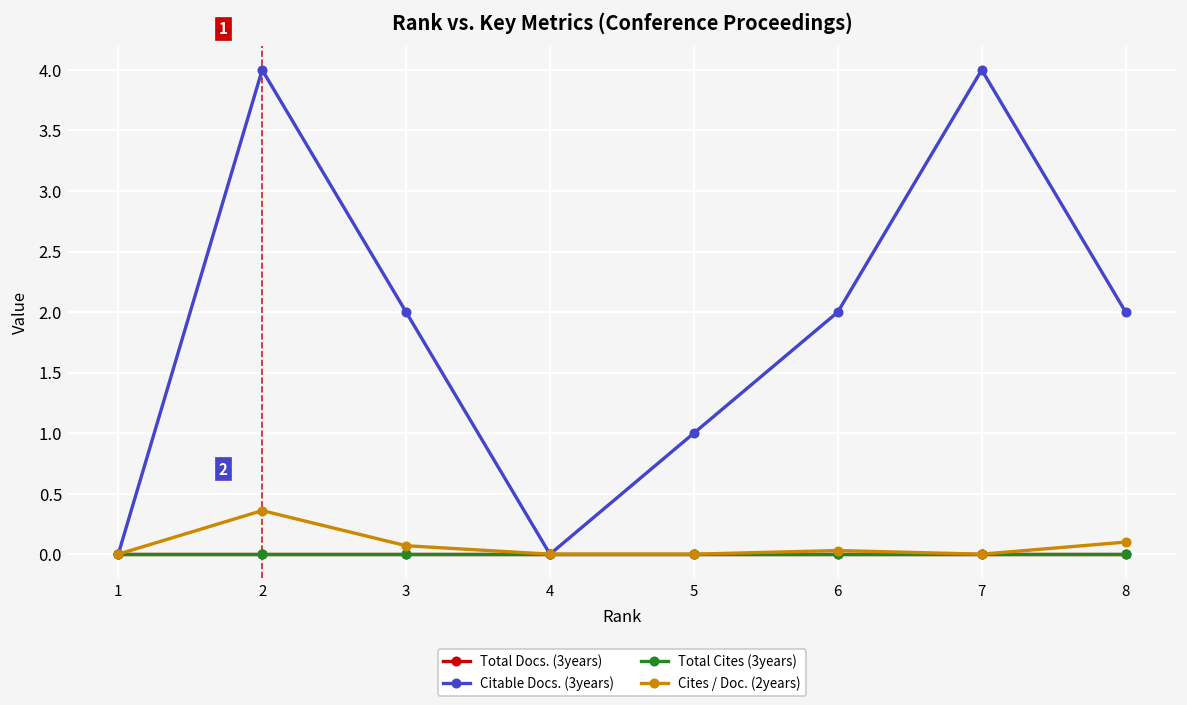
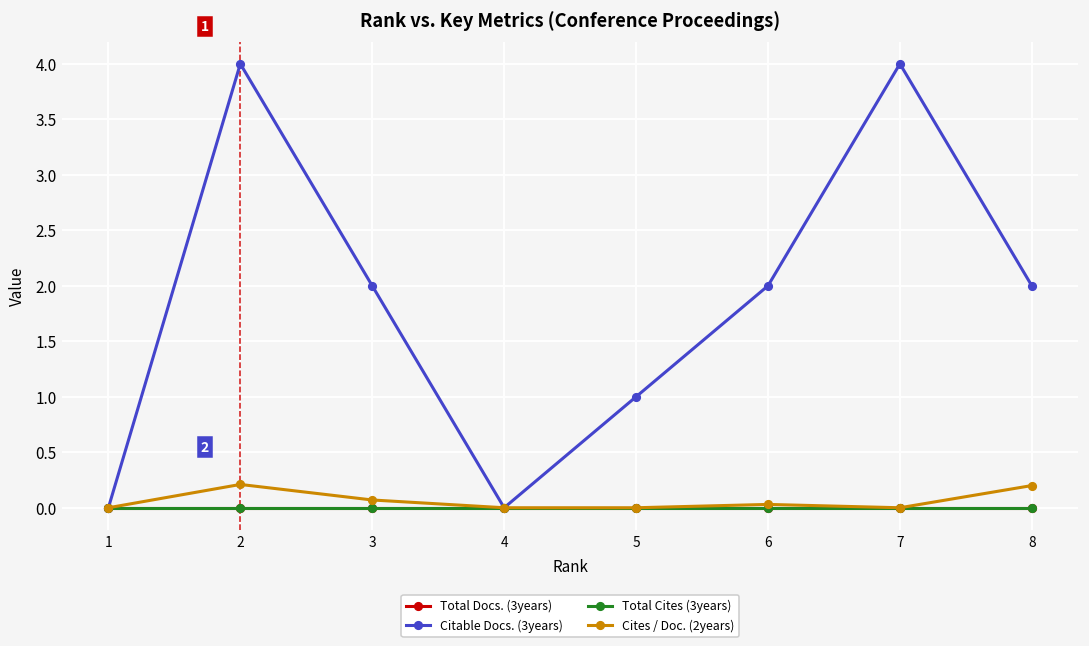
  {
    "Total Cites (3years)": {
      "2": 0.00,
      "3": 0.00,
      "6": 0.00,
      "8": 0.00
    },
    "Citable Docs. (3years)": {
      "2": 4.00,
      "3": 2.00,
      "5": 1.00,
      "6": 2.00,
      "7": 4.00,
      "8": 2.00
    },
    "Cites / Doc. (2years)": {
-     "2": 0.36,
+     "2": 0.21,
      "3": 0.07,
      "6": 0.03,
-     "8": 0.1
+     "8": 0.2
    }
  }
